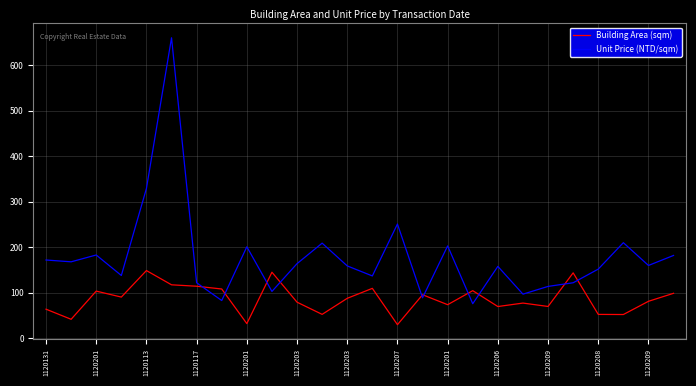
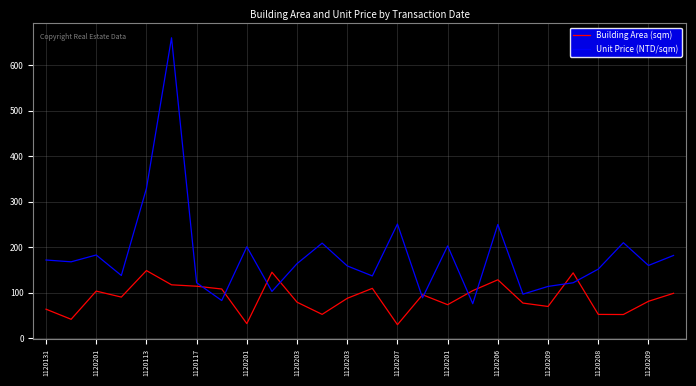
  {
    "Building Area (sqm)": {
      "1120113": 150,
      "1120117": 110,
-     "1120206": 70
+     "1120206": 130
    },
    "Unit Price (NTD/sqm)": {
      "1120113": 330,
      "1120117": 120,
-     "1120206": 160
+     "1120206": 250
    }
  }
